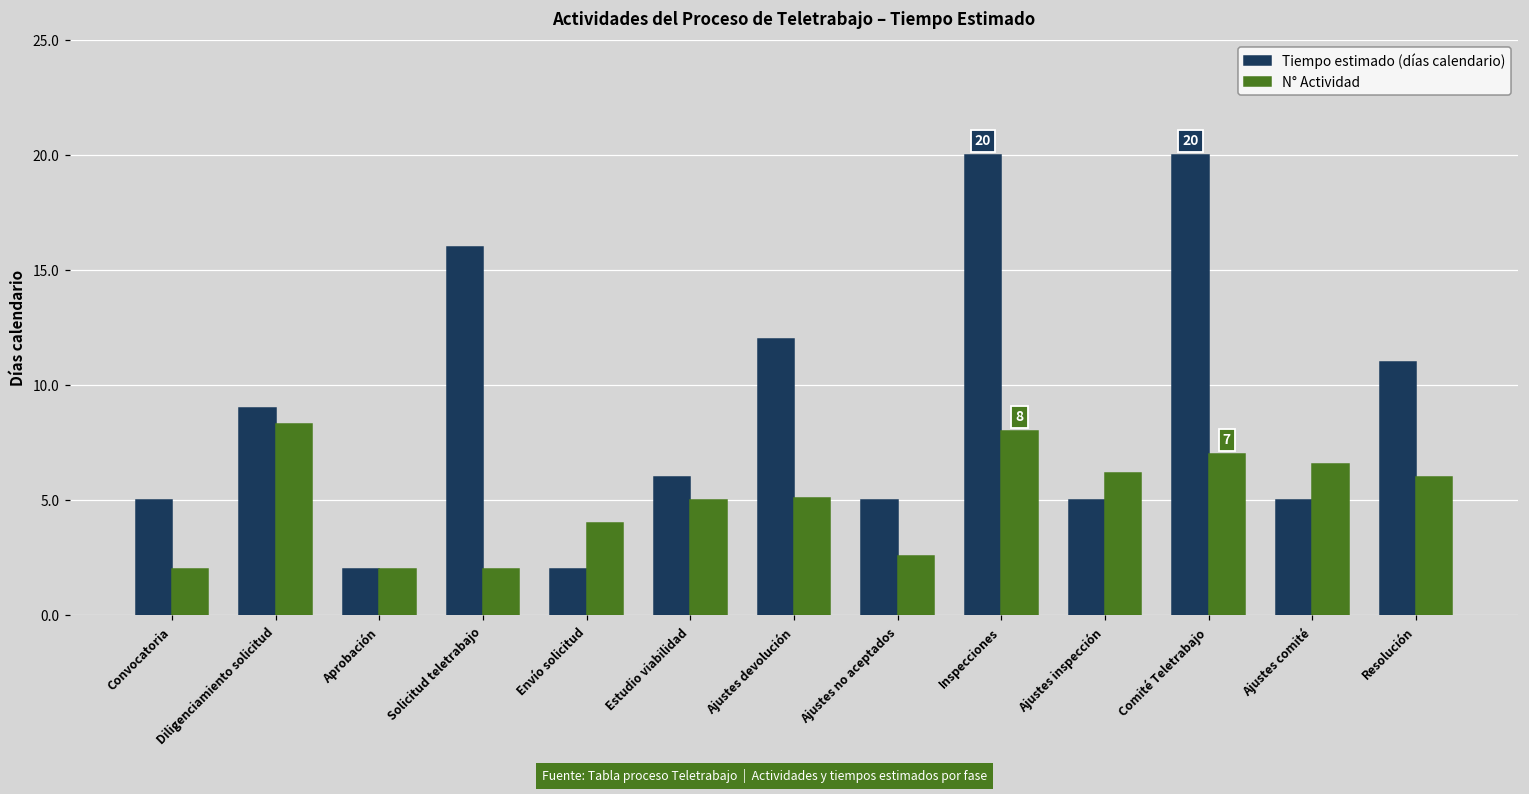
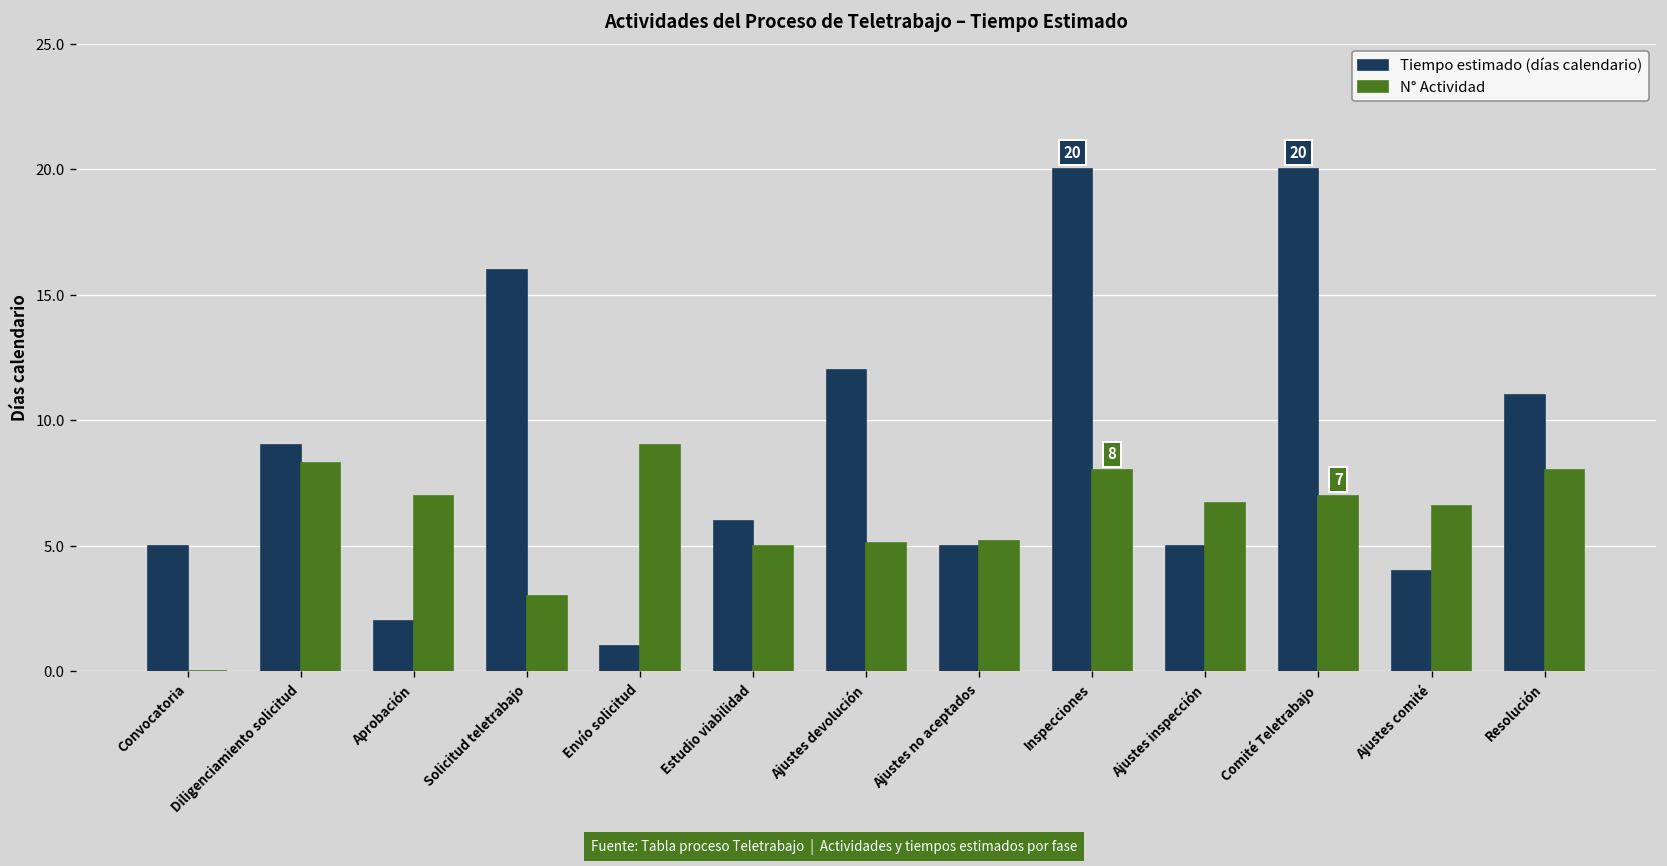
  {
    "Tiempo estimado (días calendario)": {
      "Convocatoria": 5,
      "Diligenciamiento solicitud": 9,
      "Aprobación": 2,
      "Solicitud teletrabajo": 16,
-     "Envío solicitud": 2,
+     "Envío solicitud": 1,
      "Estudio viabilidad": 6,
      "Ajustes devolución": 12,
      "Ajustes no aceptados": 5,
      "Ajustes inspección": 5,
-     "Ajustes comité": 5,
+     "Ajustes comité": 4,
      "Resolución": 11
    },
    "N° Actividad": {
-     "Convocatoria": 2,
+     "Convocatoria": 0,
      "Diligenciamiento solicitud": 8.3,
-     "Aprobación": 2,
-     "Solicitud teletrabajo": 2,
-     "Envío solicitud": 4,
+     "Aprobación": 7,
+     "Solicitud teletrabajo": 3,
+     "Envío solicitud": 9,
      "Estudio viabilidad": 5.0,
      "Ajustes devolución": 5.1,
-     "Ajustes no aceptados": 2.6,
-     "Ajustes inspección": 6.2,
+     "Ajustes no aceptados": 5.2,
+     "Ajustes inspección": 6.7,
      "Ajustes comité": 6.6,
-     "Resolución": 6
+     "Resolución": 8
    }
  }
